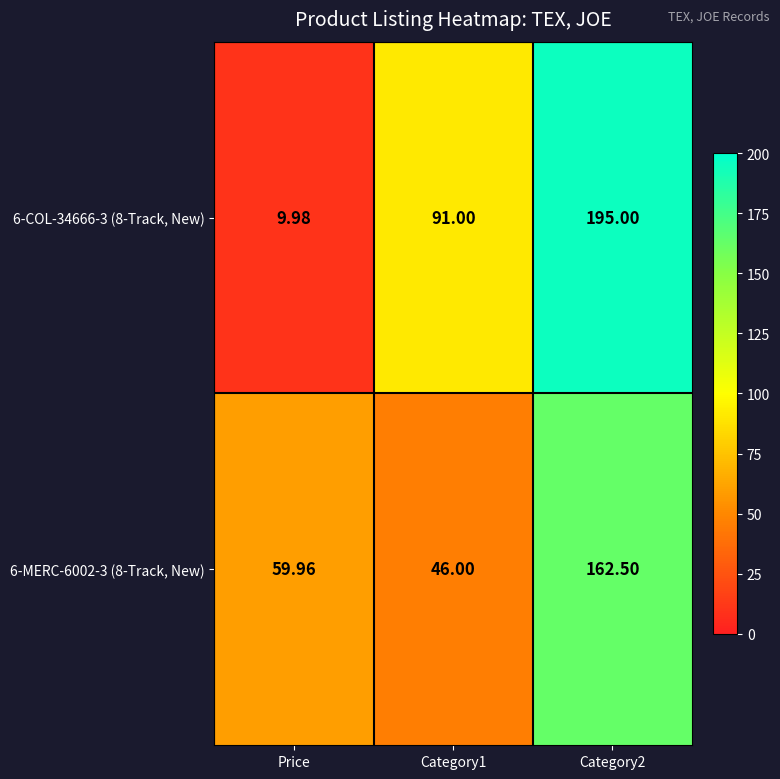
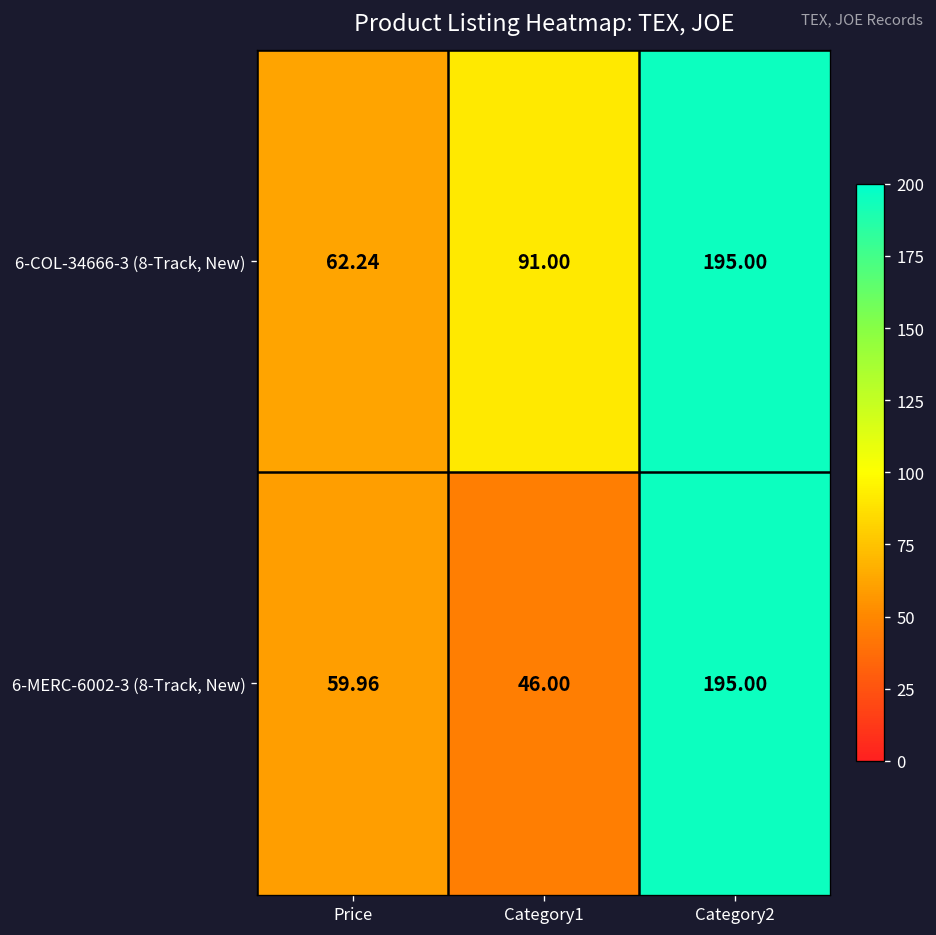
  {
    "6-COL-34666-3 (8-Track, New)": {
-     "Price": 9.98,
+     "Price": 62.24,
      "Category1": 91.00,
      "Category2": 195.00
    },
    "6-MERC-6002-3 (8-Track, New)": {
      "Price": 59.96,
      "Category1": 46.00,
-     "Category2": 162.50
+     "Category2": 195.00
    }
  }
